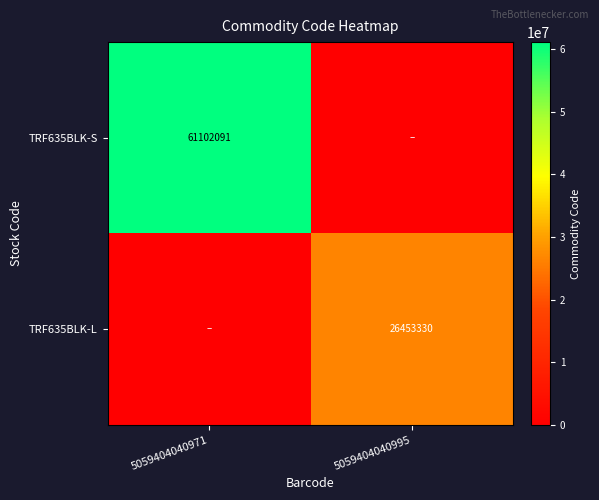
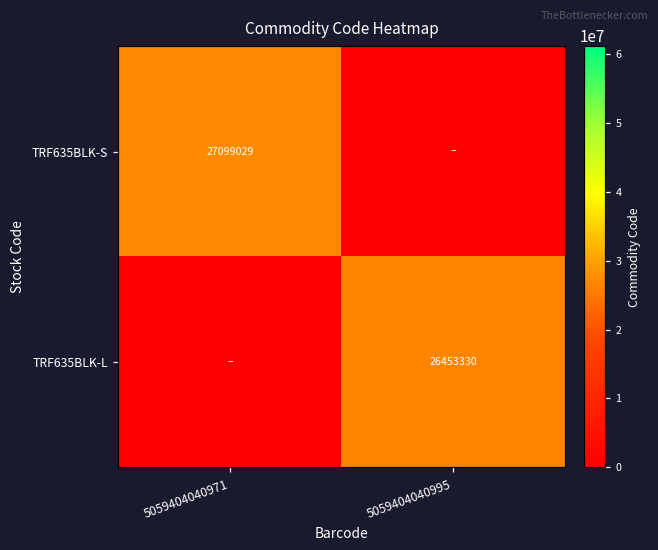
  {
    "TRF635BLK-S": {
-     "5059404040971": 61102091
+     "5059404040971": 27099029
    },
    "TRF635BLK-L": {
      "5059404040995": 26453330
    }
  }
